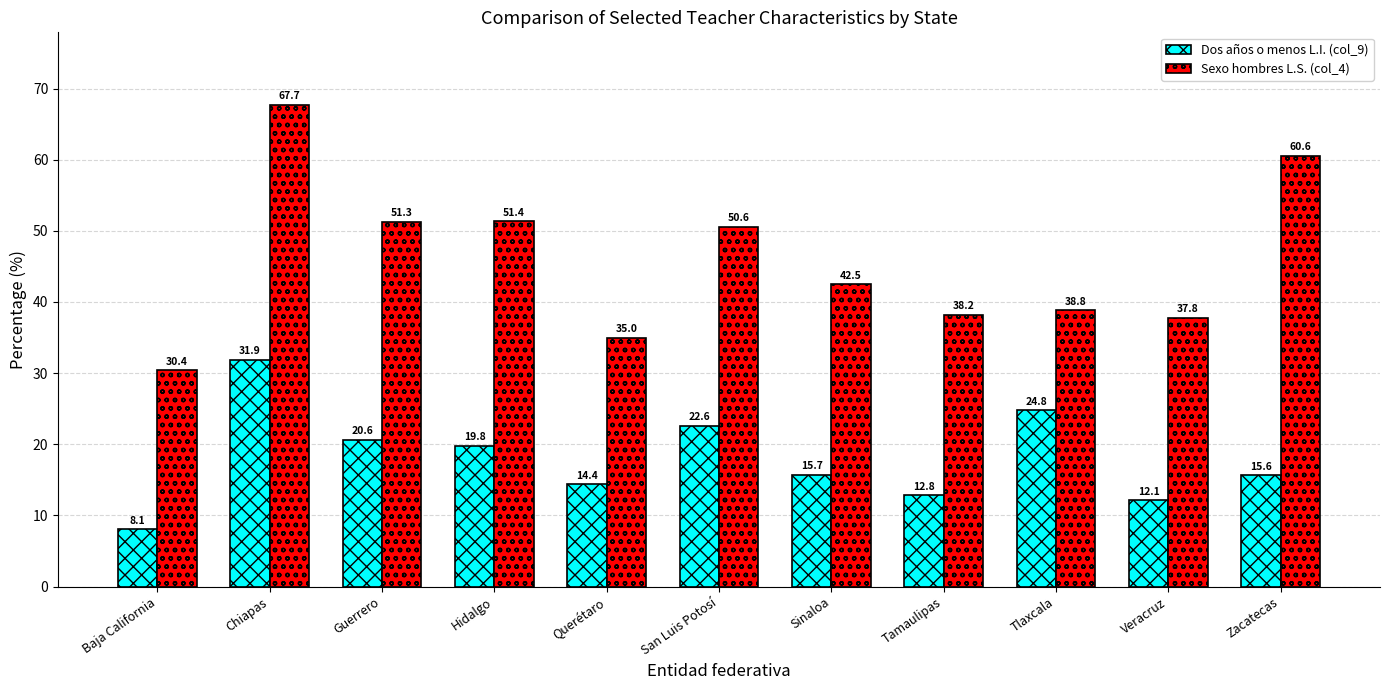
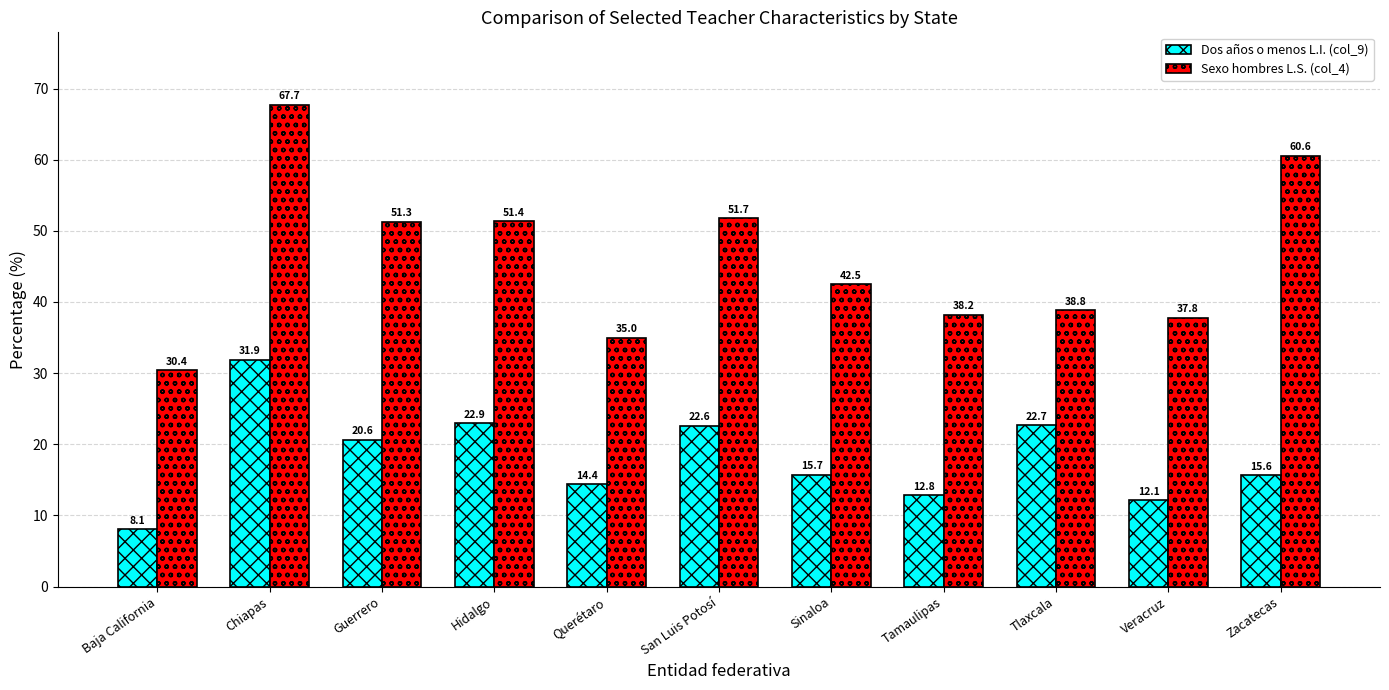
  {
    "Dos años o menos L.I. (col_9)": {
      "Baja California": 8.1,
      "Chiapas": 31.9,
      "Guerrero": 20.6,
-     "Hidalgo": 19.8,
+     "Hidalgo": 22.9,
      "Querétaro": 14.4,
      "San Luis Potosí": 22.6,
      "Sinaloa": 15.7,
      "Tamaulipas": 12.8,
-     "Tlaxcala": 24.8,
+     "Tlaxcala": 22.7,
      "Veracruz": 12.1,
      "Zacatecas": 15.6
    },
    "Sexo hombres L.S. (col_4)": {
      "Baja California": 30.4,
      "Chiapas": 67.7,
      "Guerrero": 51.3,
      "Hidalgo": 51.4,
      "Querétaro": 35.0,
-     "San Luis Potosí": 50.6,
+     "San Luis Potosí": 51.7,
      "Sinaloa": 42.5,
      "Tamaulipas": 38.2,
      "Tlaxcala": 38.8,
      "Veracruz": 37.8,
      "Zacatecas": 60.6
    }
  }
